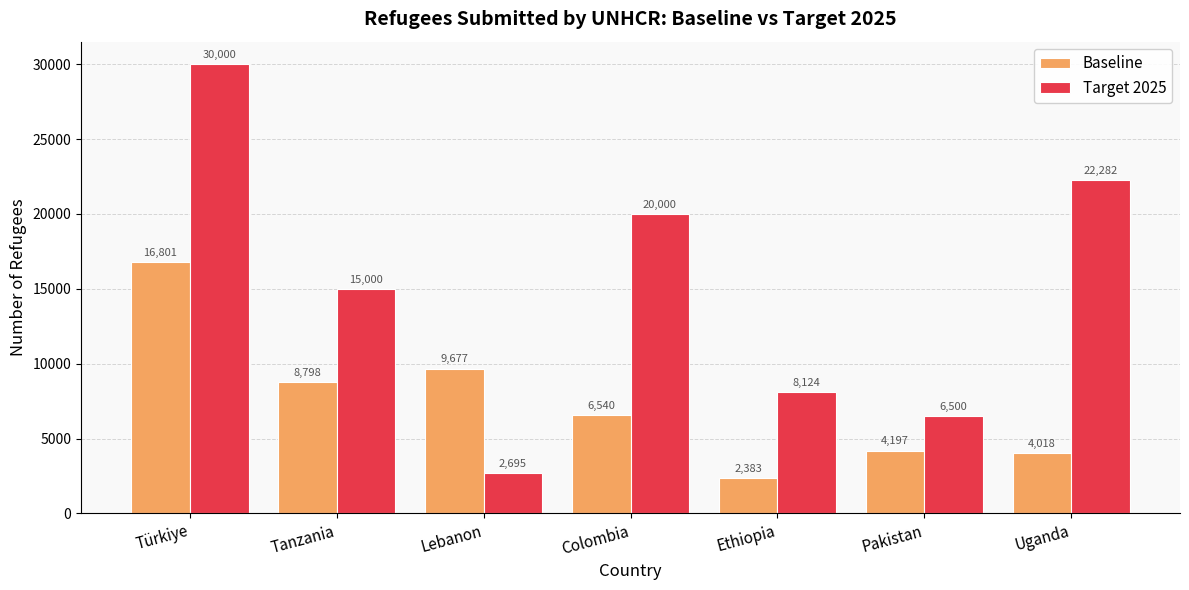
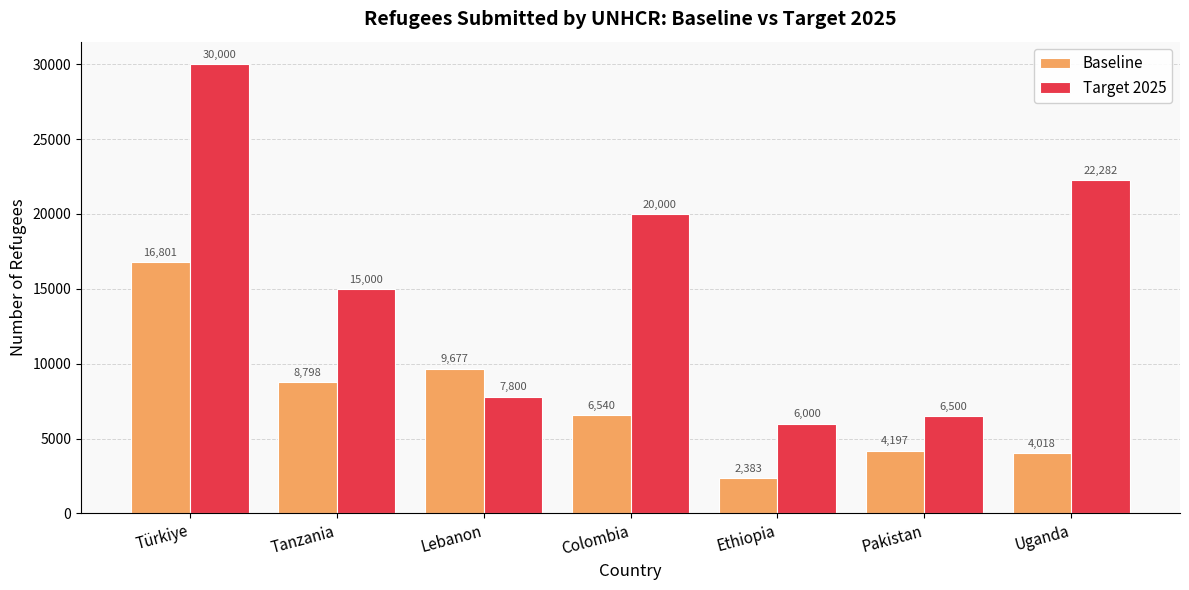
  {
    "Baseline": {
      "Türkiye": "16,801",
      "Tanzania": "8,798",
      "Lebanon": "9,677",
      "Colombia": "6,540",
      "Ethiopia": "2,383",
      "Pakistan": "4,197",
      "Uganda": "4,018"
    },
    "Target 2025": {
      "Türkiye": "30,000",
      "Tanzania": "15,000",
-     "Lebanon": "2,695",
+     "Lebanon": "7,800",
      "Colombia": "20,000",
-     "Ethiopia": "8,124",
+     "Ethiopia": "6,000",
      "Pakistan": "6,500",
      "Uganda": "22,282"
    }
  }
